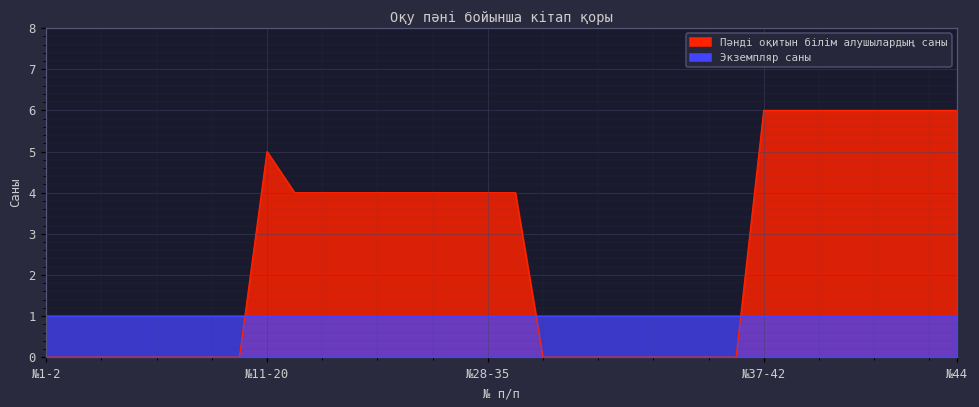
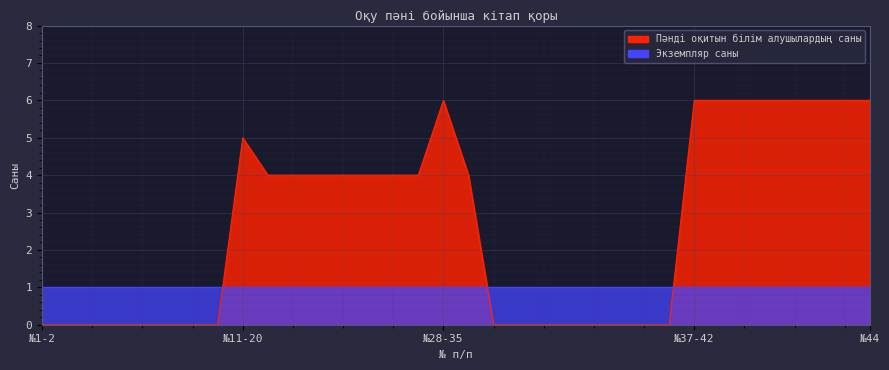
  {
    "Пәнді оқитын білім алушылардың саны": {
      "№1-2": 0,
      "№11-20": 5,
-     "№28-35": 4,
+     "№28-35": 6,
      "№37-42": 6,
      "№44": 6
    },
    "Экземпляр саны": {
      "№1-2": 1,
      "№11-20": 1,
      "№28-35": 1,
      "№37-42": 1,
      "№44": 1
    }
  }
